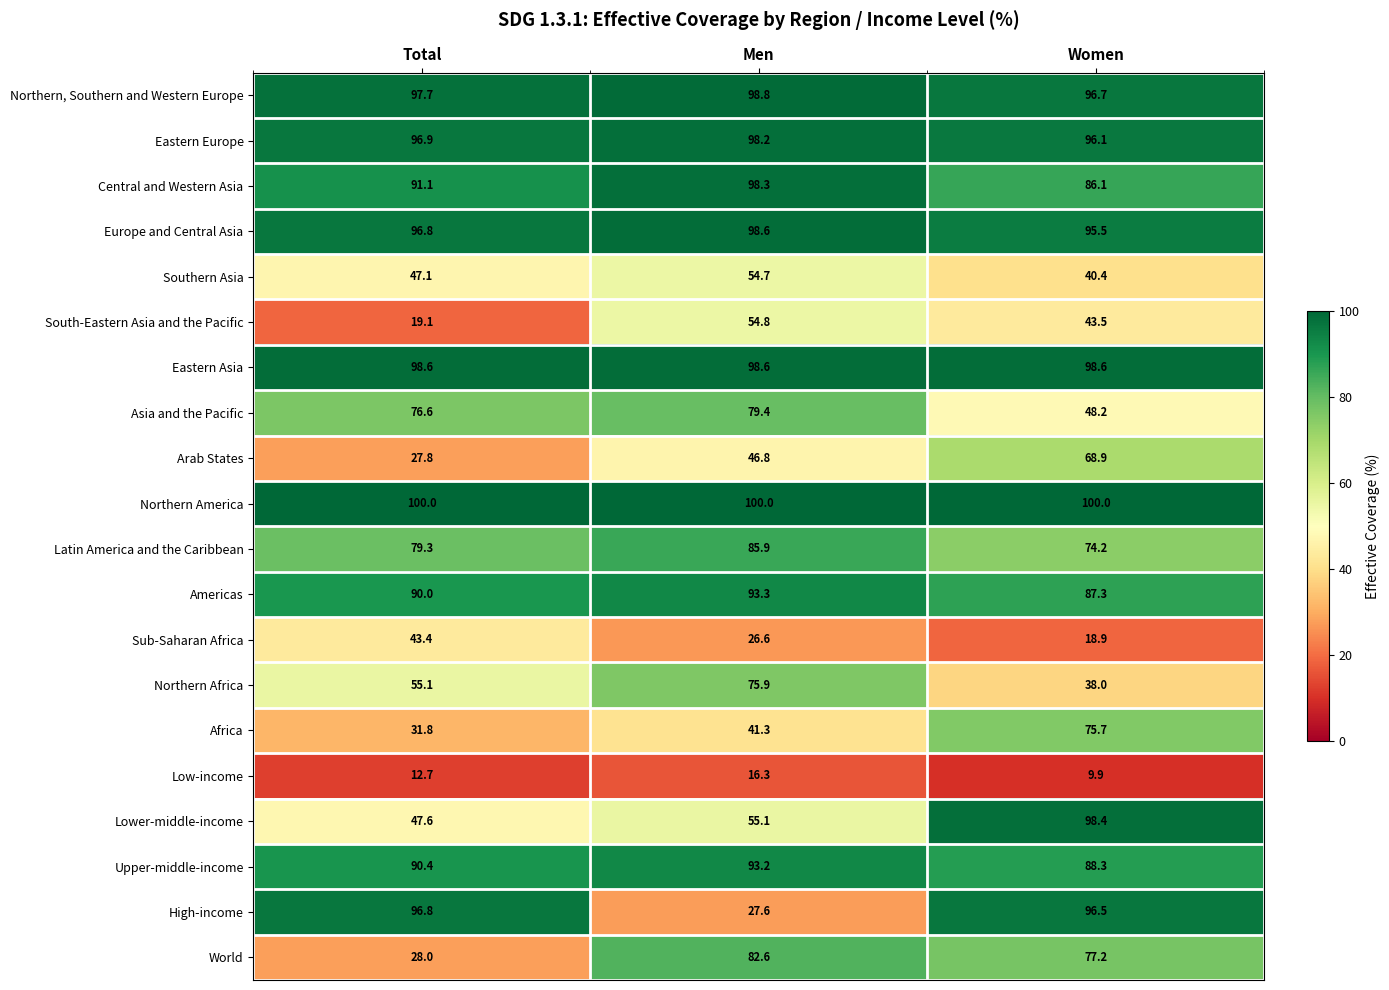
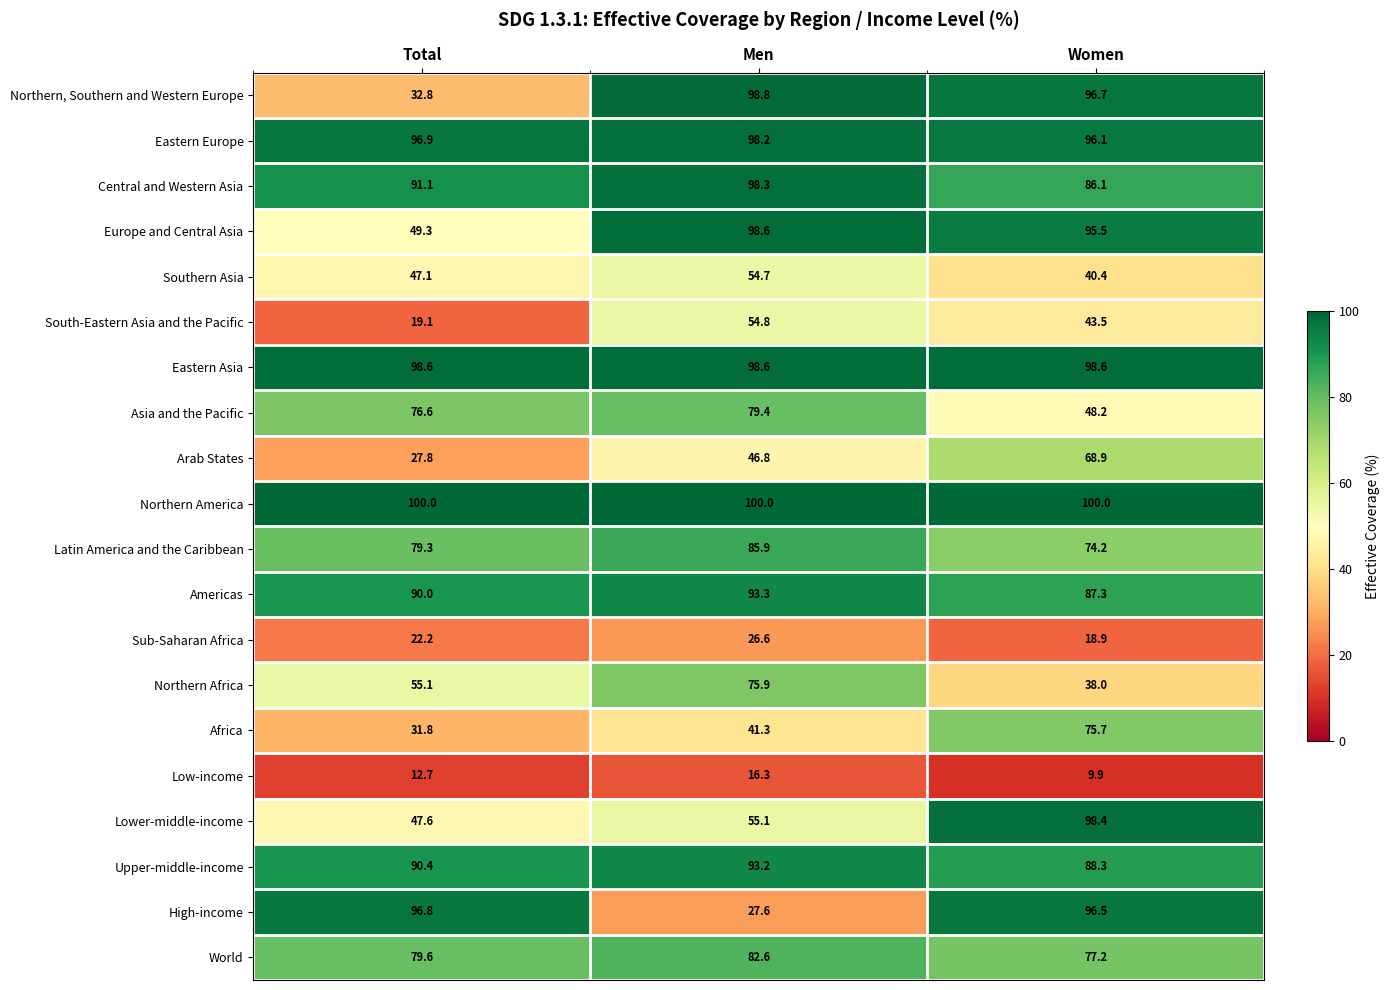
  {
    "Northern, Southern and Western Europe": {
-     "Total": 97.7,
+     "Total": 32.8,
      "Men": 98.8,
      "Women": 96.7
    },
    "Eastern Europe": {
      "Total": 96.9,
      "Men": 98.2,
      "Women": 96.1
    },
    "Central and Western Asia": {
      "Total": 91.1,
      "Men": 98.3,
      "Women": 86.1
    },
    "Europe and Central Asia": {
-     "Total": 96.8,
+     "Total": 49.3,
      "Men": 98.6,
      "Women": 95.5
    },
    "Southern Asia": {
      "Total": 47.1,
      "Men": 54.7,
      "Women": 40.4
    },
    "South-Eastern Asia and the Pacific": {
      "Total": 19.1,
      "Men": 54.8,
      "Women": 43.5
    },
    "Eastern Asia": {
      "Total": 98.6,
      "Men": 98.6,
      "Women": 98.6
    },
    "Asia and the Pacific": {
      "Total": 76.6,
      "Men": 79.4,
      "Women": 48.2
    },
    "Arab States": {
      "Total": 27.8,
      "Men": 46.8,
      "Women": 68.9
    },
    "Northern America": {
      "Total": 100.0,
      "Men": 100.0,
      "Women": 100.0
    },
    "Latin America and the Caribbean": {
      "Total": 79.3,
      "Men": 85.9,
      "Women": 74.2
    },
    "Americas": {
      "Total": 90.0,
      "Men": 93.3,
      "Women": 87.3
    },
    "Sub-Saharan Africa": {
-     "Total": 43.4,
+     "Total": 22.2,
      "Men": 26.6,
      "Women": 18.9
    },
    "Northern Africa": {
      "Total": 55.1,
      "Men": 75.9,
      "Women": 38.0
    },
    "Africa": {
      "Total": 31.8,
      "Men": 41.3,
      "Women": 75.7
    },
    "Low-income": {
      "Total": 12.7,
      "Men": 16.3,
      "Women": 9.9
    },
    "Lower-middle-income": {
      "Total": 47.6,
      "Men": 55.1,
      "Women": 98.4
    },
    "Upper-middle-income": {
      "Total": 90.4,
      "Men": 93.2,
      "Women": 88.3
    },
    "High-income": {
      "Total": 96.8,
      "Men": 27.6,
      "Women": 96.5
    },
    "World": {
-     "Total": 28.0,
+     "Total": 79.6,
      "Men": 82.6,
      "Women": 77.2
    }
  }
